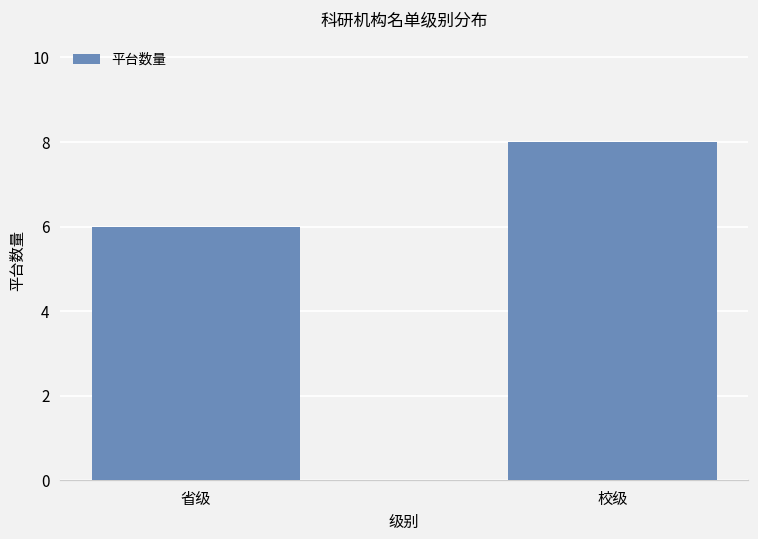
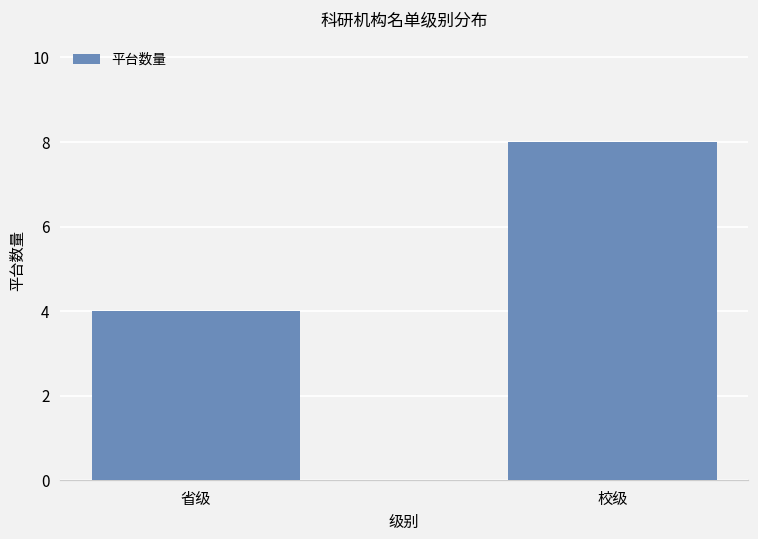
  {
-   "省级": 6,
+   "省级": 4,
    "校级": 8
  }
